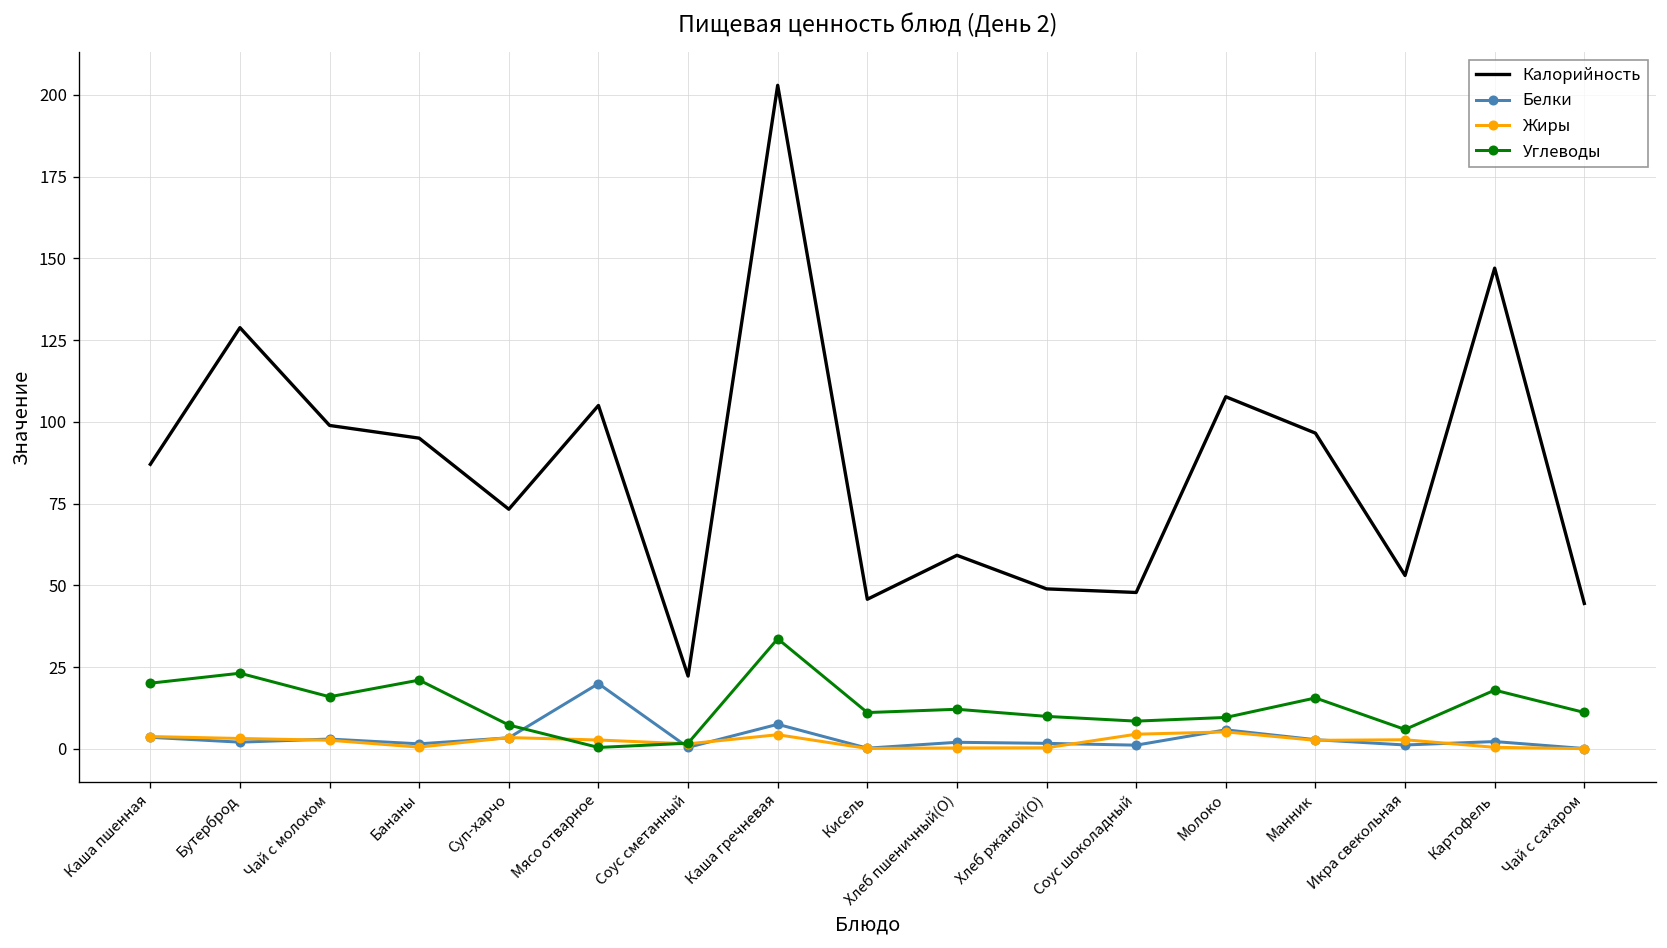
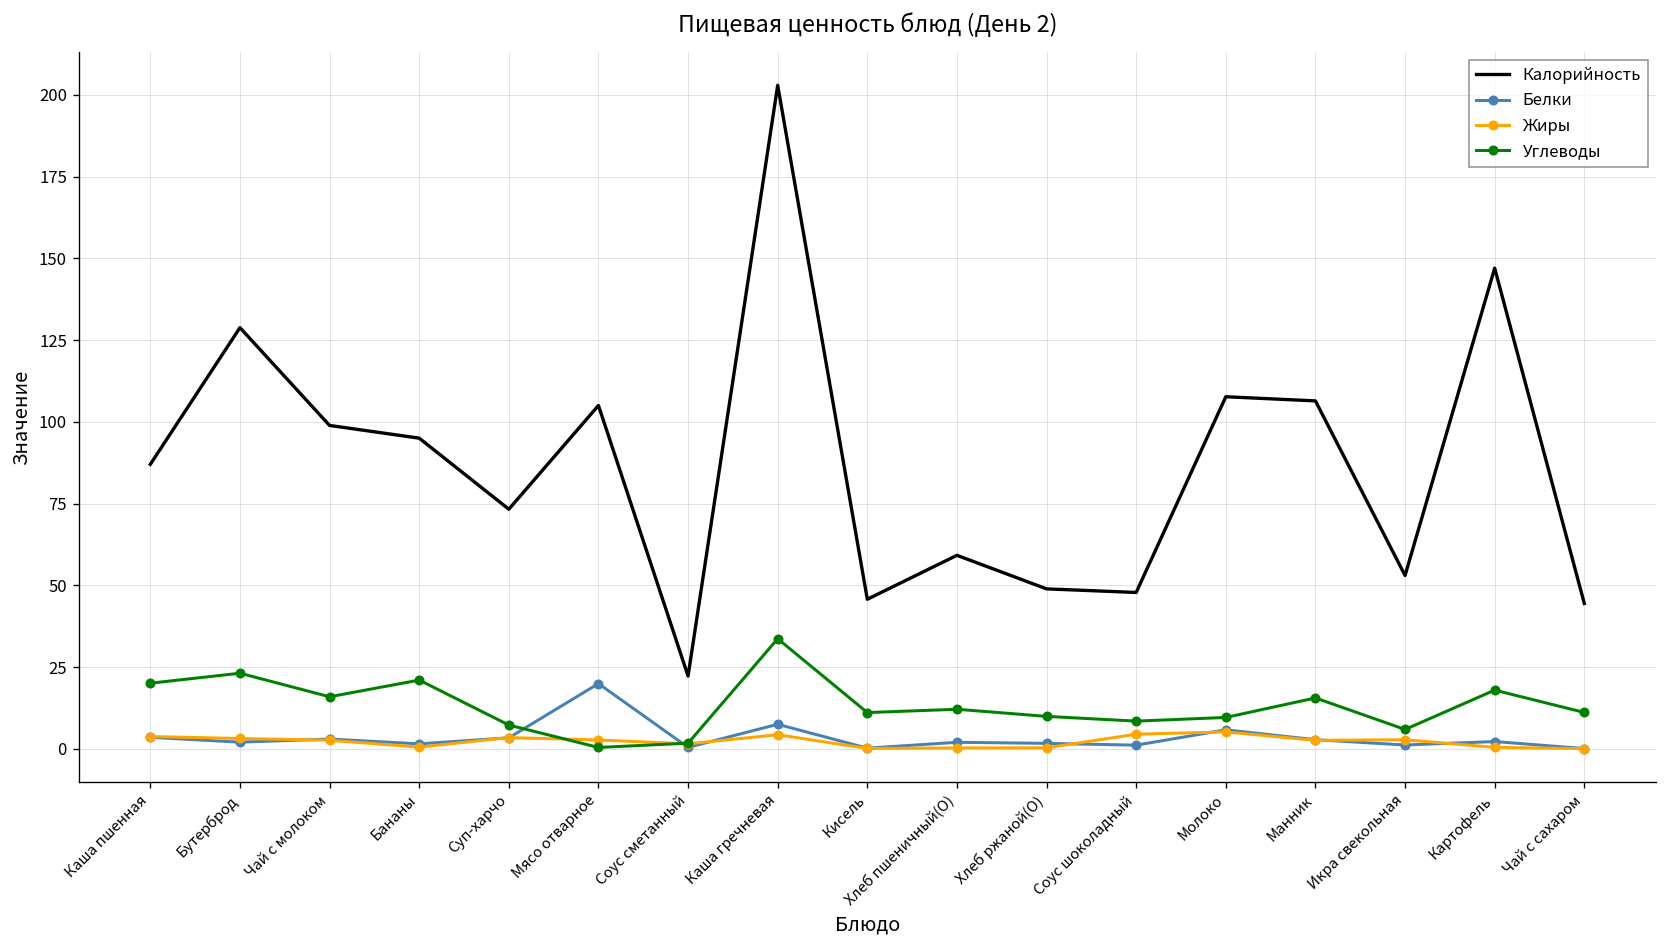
  {
    "Калорийность": {
      "Каша пшенная": 87,
      "Бутерброд": 129,
      "Чай с молоком": 99,
      "Бананы": 95,
      "Суп-харчо": 73,
      "Мясо отварное": 105,
      "Соус сметанный": 22,
      "Каша гречневая": 203,
      "Кисель": 46,
      "Хлеб пшеничный(О)": 59,
      "Хлеб ржаной(О)": 49,
      "Соус шоколадный": 48,
      "Молоко": 108,
-     "Манник": 97,
+     "Манник": 106,
      "Икра свекольная": 53,
      "Картофель": 147,
      "Чай с сахаром": 44
    },
    "Белки": {
      "Бутерброд": 2,
      "Бананы": 2,
      "Мясо отварное": 20,
      "Соус сметанный": 0,
      "Каша гречневая": 7,
      "Хлеб пшеничный(О)": 2,
      "Хлеб ржаной(О)": 2,
      "Соус шоколадный": 1,
      "Икра свекольная": 1,
      "Картофель": 2
    },
    "Жиры": {
      "Бутерброд": 3,
      "Бананы": 1,
      "Мясо отварное": 3,
      "Каша гречневая": 4,
      "Хлеб пшеничный(О)": 0,
      "Хлеб ржаной(О)": 0,
      "Соус шоколадный": 4,
      "Икра свекольная": 3,
      "Картофель": 0
    },
    "Углеводы": {
      "Каша пшенная": 20,
      "Бутерброд": 23,
      "Чай с молоком": 16,
      "Бананы": 21,
      "Суп-харчо": 7,
      "Мясо отварное": 0,
      "Каша гречневая": 34,
      "Кисель": 11,
      "Хлеб пшеничный(О)": 12,
      "Хлеб ржаной(О)": 10,
      "Соус шоколадный": 8,
      "Молоко": 10,
      "Манник": 16,
      "Икра свекольная": 6,
      "Картофель": 18,
      "Чай с сахаром": 11
    }
  }
